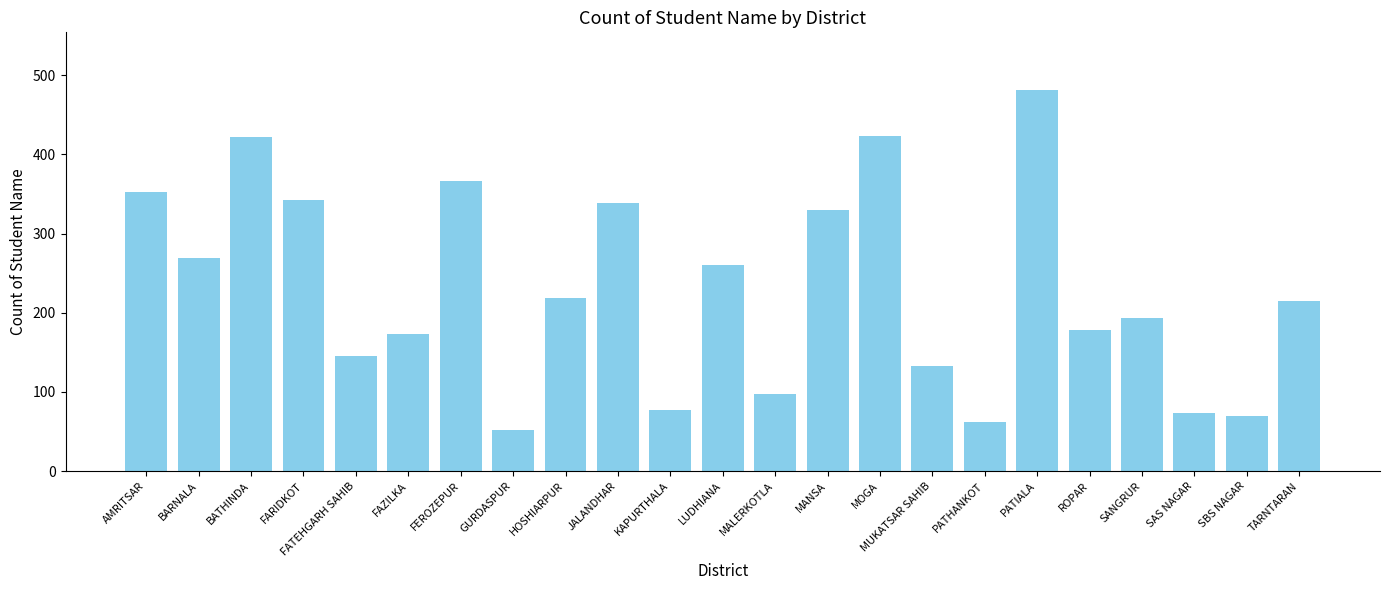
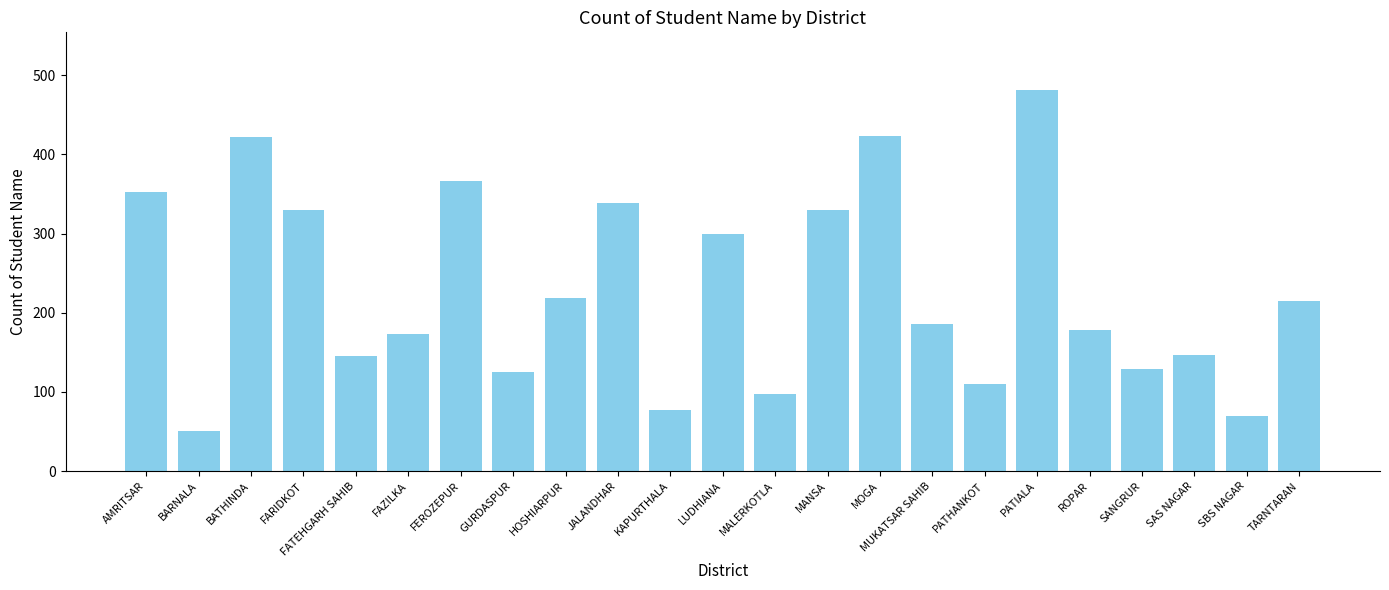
  {
    "AMRITSAR": 350,
-   "BARNALA": 270,
+   "BARNALA": 50,
    "BATHINDA": 420,
-   "FARIDKOT": 340,
+   "FARIDKOT": 330,
    "FATEHGARH SAHIB": 150,
    "FAZILKA": 170,
    "FEROZEPUR": 370,
-   "GURDASPUR": 50,
+   "GURDASPUR": 130,
    "HOSHIARPUR": 220,
    "JALANDHAR": 340,
    "KAPURTHALA": 80,
-   "LUDHIANA": 260,
+   "LUDHIANA": 300,
    "MALERKOTLA": 100,
    "MANSA": 330,
    "MOGA": 420,
-   "MUKATSAR SAHIB": 130,
-   "PATHANKOT": 60,
+   "MUKATSAR SAHIB": 190,
+   "PATHANKOT": 110,
    "PATIALA": 480,
    "ROPAR": 180,
-   "SANGRUR": 190,
-   "SAS NAGAR": 70,
+   "SANGRUR": 130,
+   "SAS NAGAR": 150,
    "SBS NAGAR": 70,
    "TARNTARAN": 220
  }
